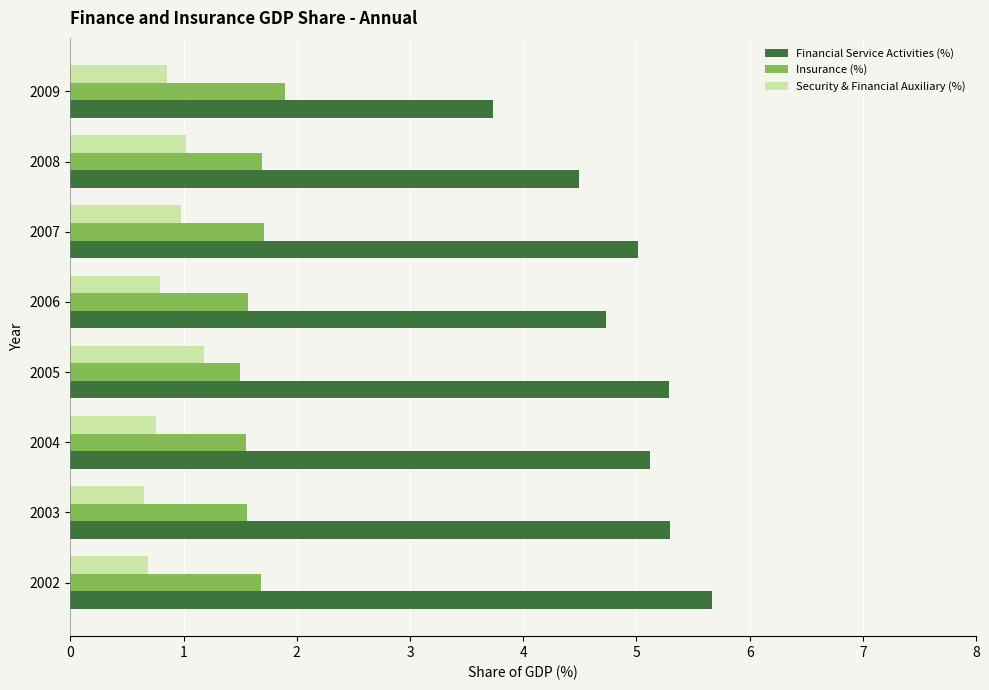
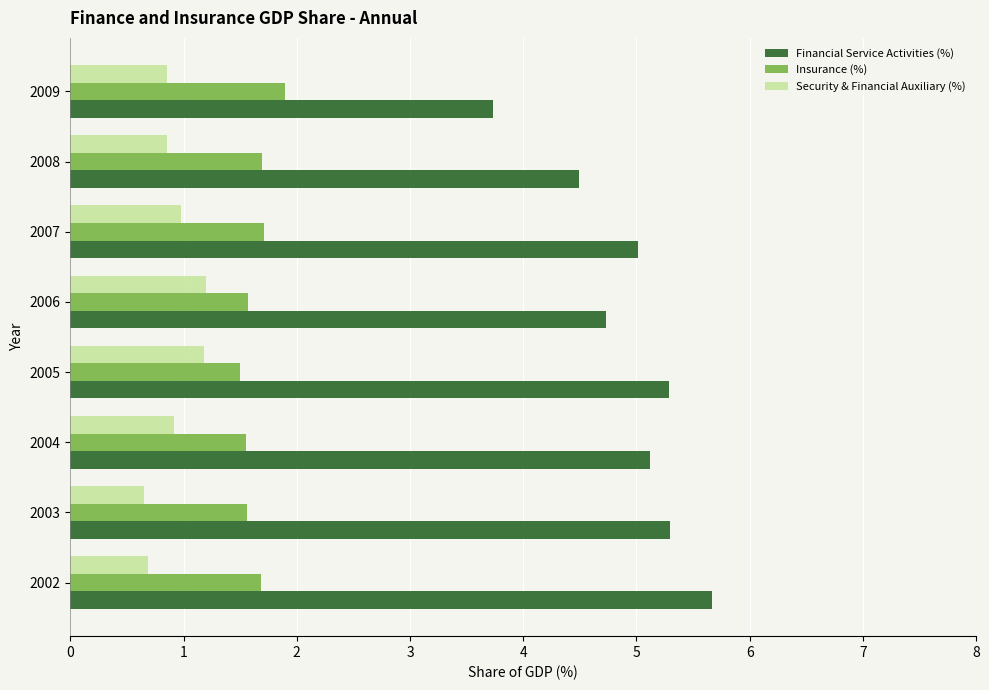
  {
    "Financial Service Activities (%)": {
      "2009": 3.73,
      "2008": 4.49,
      "2007": 5.01,
      "2006": 4.73,
      "2005": 5.29,
      "2004": 5.12,
      "2003": 5.30,
      "2002": 5.67
    },
    "Insurance (%)": {
      "2009": 1.90,
      "2008": 1.69,
      "2007": 1.71,
      "2006": 1.57,
      "2005": 1.50,
      "2004": 1.55,
      "2003": 1.56,
      "2002": 1.68
    },
    "Security & Financial Auxiliary (%)": {
      "2009": 0.85,
-     "2008": 1.02,
+     "2008": 0.85,
      "2007": 0.98,
-     "2006": 0.79,
+     "2006": 1.20,
      "2005": 1.18,
-     "2004": 0.76,
+     "2004": 0.92,
      "2003": 0.65,
      "2002": 0.69
    }
  }
